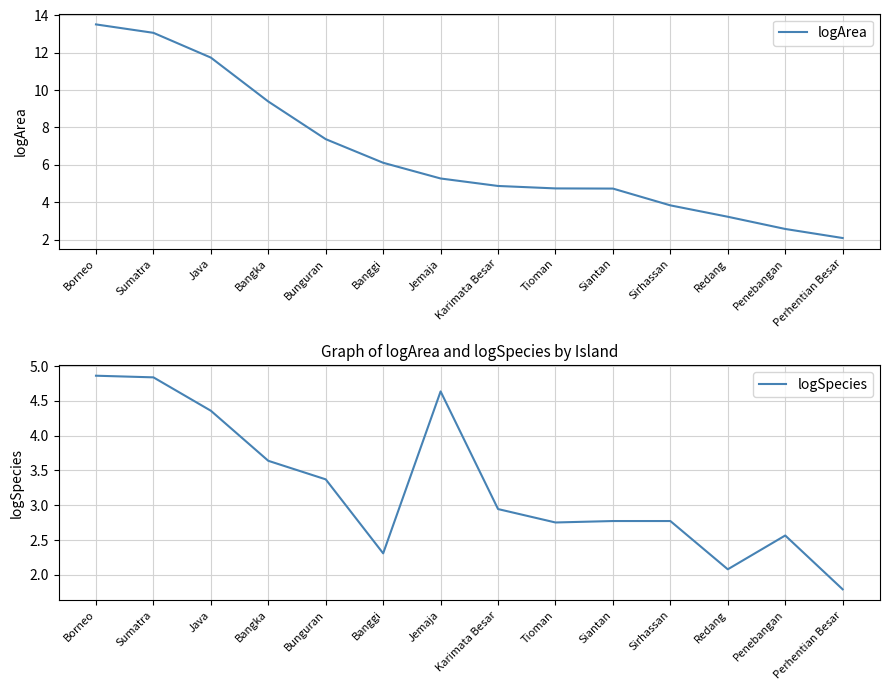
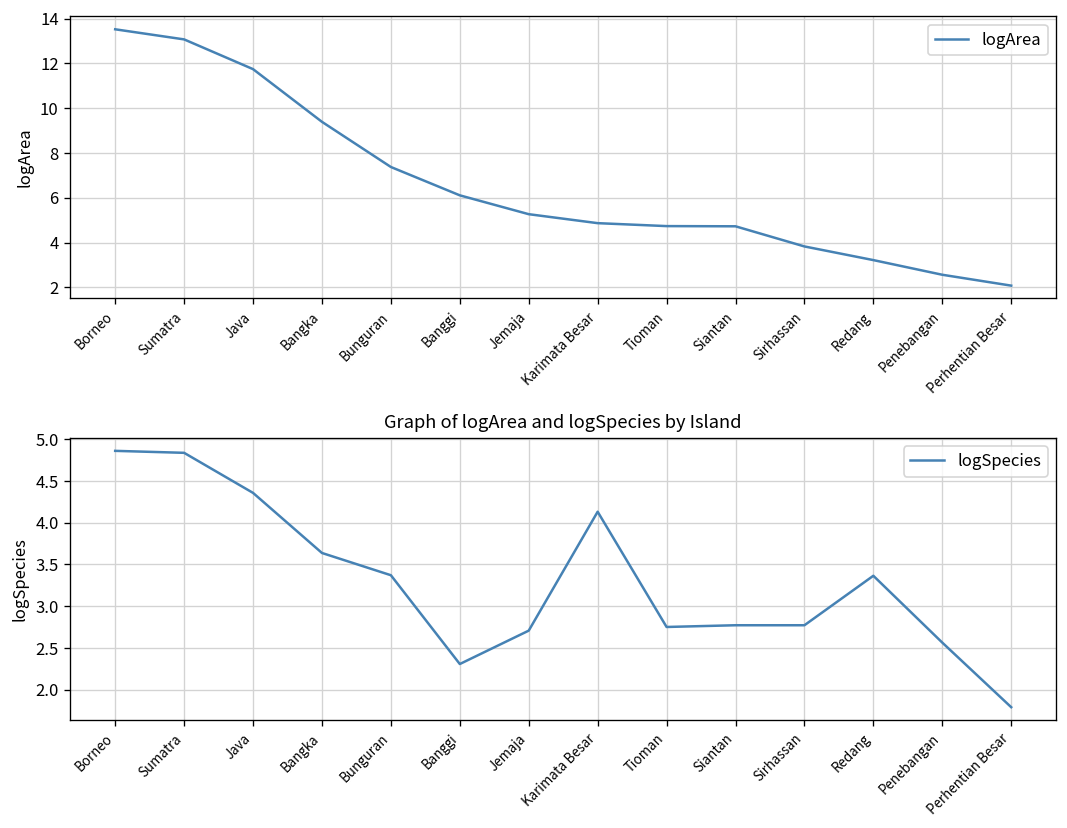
  {
    "Graph of logArea and logSpecies by Island": {
      "Borneo": 4.9,
      "Sumatra": 4.8,
      "Java": 4.4,
      "Bangka": 3.6,
      "Bunguran": 3.4,
      "Banggi": 2.3,
-     "Jemaja": 4.6,
-     "Karimata Besar": 2.9,
+     "Jemaja": 2.7,
+     "Karimata Besar": 4.1,
      "Tioman": 2.8,
      "Siantan": 2.8,
      "Sirhassan": 2.8,
-     "Redang": 2.1,
+     "Redang": 3.4,
      "Penebangan": 2.6,
      "Perhentian Besar": 1.8
    }
  }
